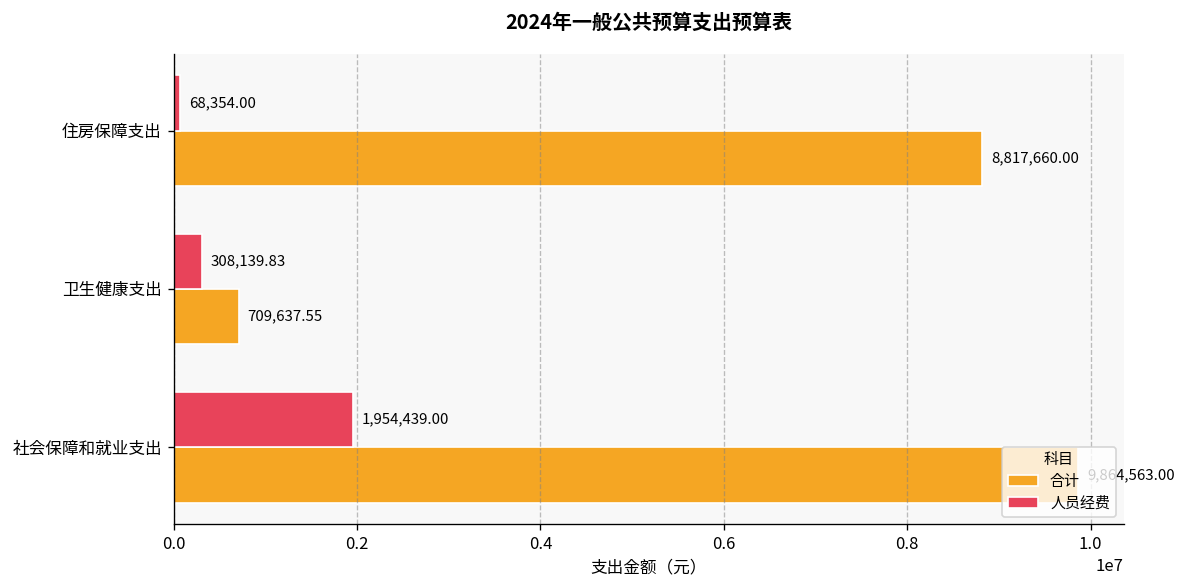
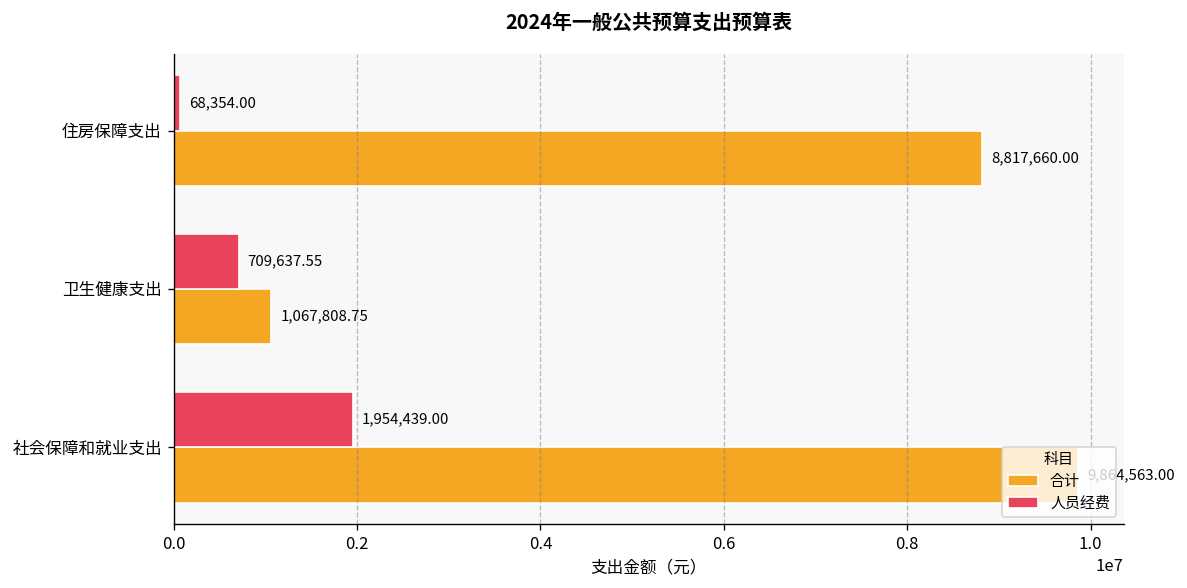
  {
    "合计": {
      "住房保障支出": "8,817,660.00",
-     "卫生健康支出": "709,637.55"
+     "卫生健康支出": "1,067,808.75"
    },
    "人员经费": {
      "住房保障支出": "68,354.00",
-     "卫生健康支出": "308,139.83",
+     "卫生健康支出": "709,637.55",
      "社会保障和就业支出": "1,954,439.00"
    }
  }
